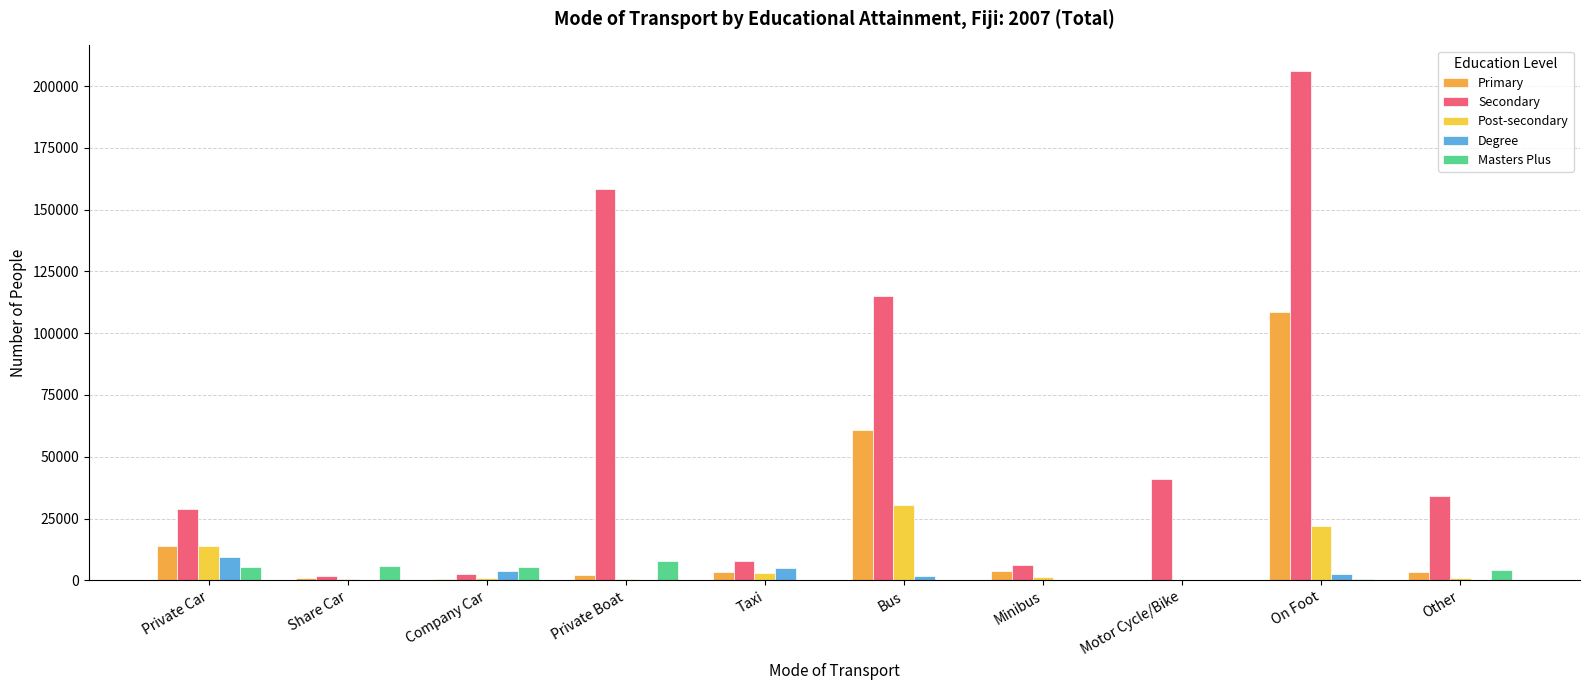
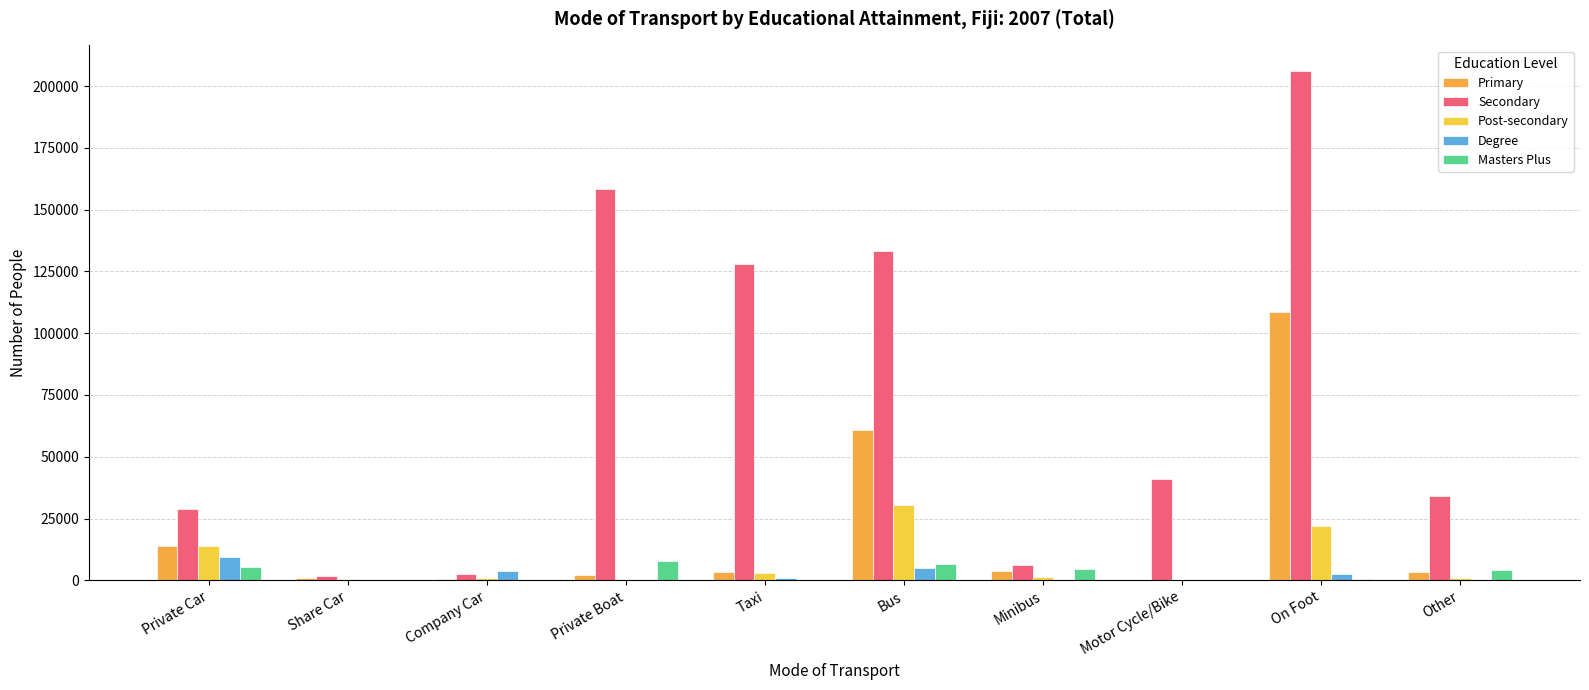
  {
    "Secondary": {
      "Private Car": 29000,
      "Share Car": 2000,
      "Company Car": 3000,
      "Private Boat": 158000,
-     "Taxi": 8000,
-     "Bus": 115000,
+     "Taxi": 128000,
+     "Bus": 133000,
      "Minibus": 6000,
      "Motor Cycle/Bike": 41000,
      "On Foot": 206000,
      "Other": 34000
    },
    "Degree": {
      "Private Car": 9000,
      "Company Car": 4000,
-     "Taxi": 5000,
-     "Bus": 2000,
+     "Taxi": 1000,
+     "Bus": 5000,
      "On Foot": 3000
    },
    "Masters Plus": {
      "Private Car": 5000,
-     "Share Car": 6000,
-     "Company Car": 5000,
+     "Share Car": 0,
+     "Company Car": 0,
      "Private Boat": 8000,
-     "Bus": 0,
-     "Minibus": 0,
+     "Bus": 7000,
+     "Minibus": 5000,
      "Other": 4000
    }
  }
